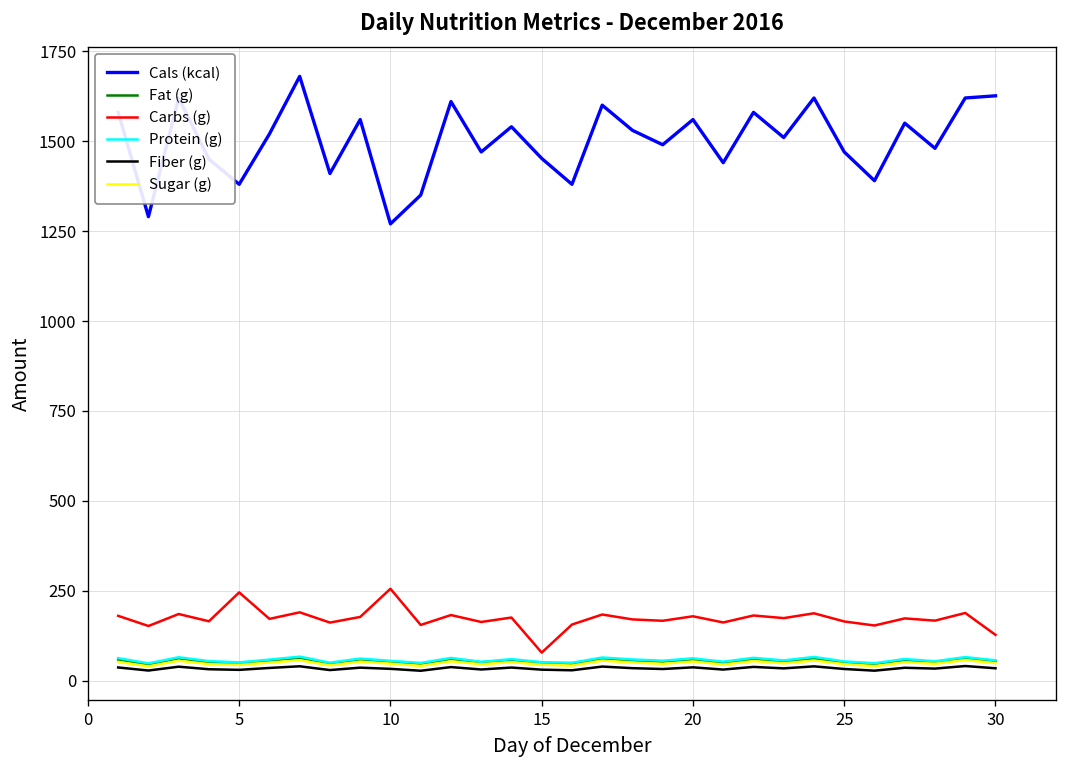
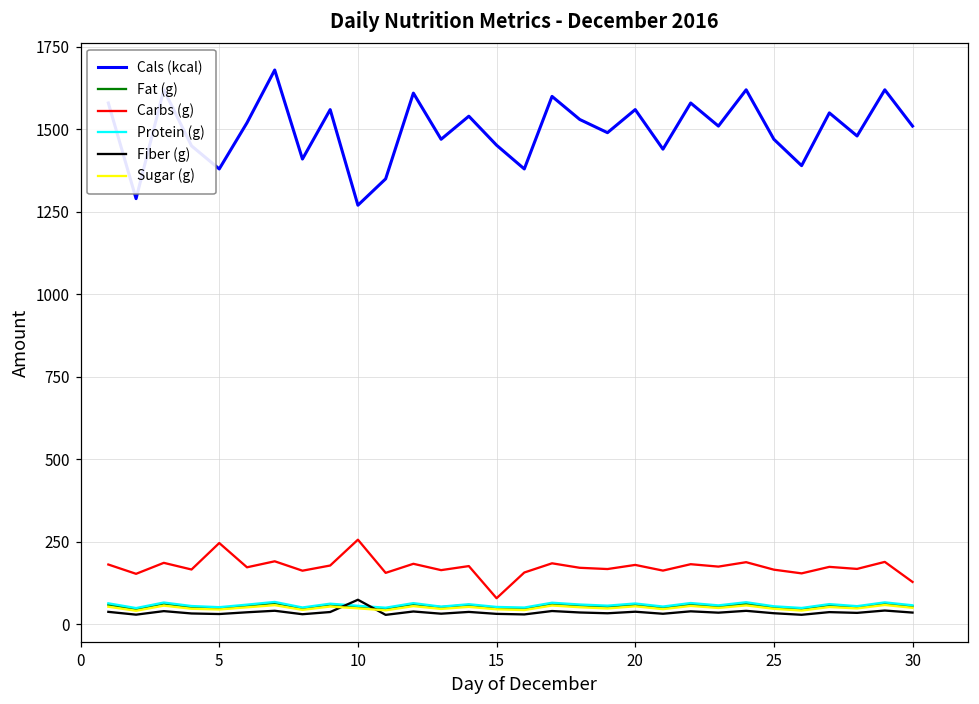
  {
    "Cals (kcal)": {
      "5": 1380,
      "10": 1270,
      "15": 1450,
      "20": 1560,
      "25": 1470,
-     "30": 1630
+     "30": 1510
    },
    "Carbs (g)": {
      "5": 250,
      "10": 260,
      "15": 80,
      "20": 180,
      "25": 160,
      "30": 130
    },
    "Fiber (g)": {
      "5": 30,
-     "10": 30,
+     "10": 70,
      "15": 30,
      "20": 40,
      "25": 30,
      "30": 30
    }
  }
